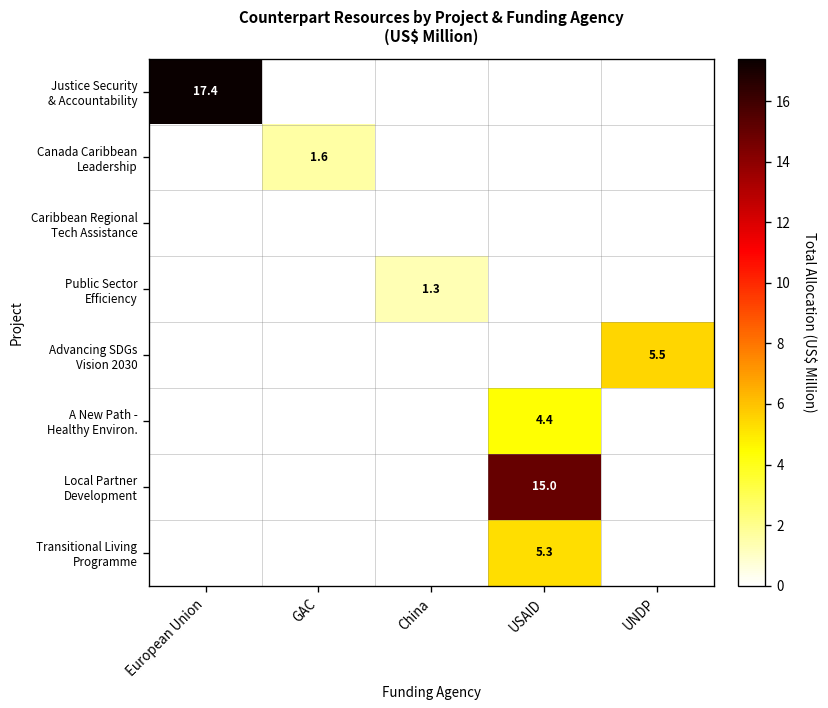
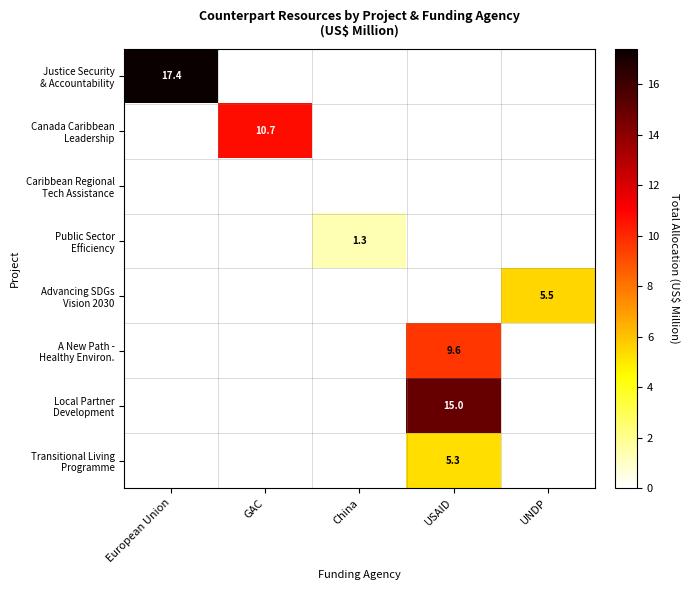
  {
    "Justice Security & Accountability": {
      "European Union": 17.4
    },
    "Canada Caribbean Leadership": {
-     "GAC": 1.6
+     "GAC": 10.7
    },
    "Public Sector Efficiency": {
      "China": 1.3
    },
    "Advancing SDGs Vision 2030": {
      "UNDP": 5.5
    },
    "A New Path - Healthy Environ.": {
-     "USAID": 4.4
+     "USAID": 9.6
    },
    "Local Partner Development": {
      "USAID": 15.0
    },
    "Transitional Living Programme": {
      "USAID": 5.3
    }
  }
